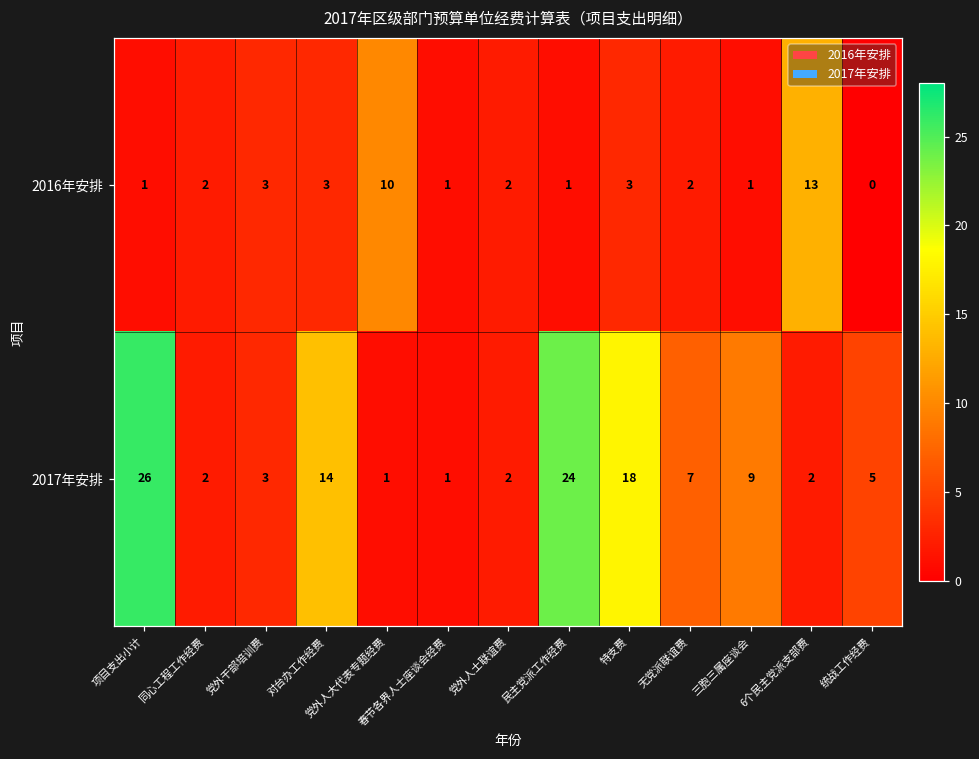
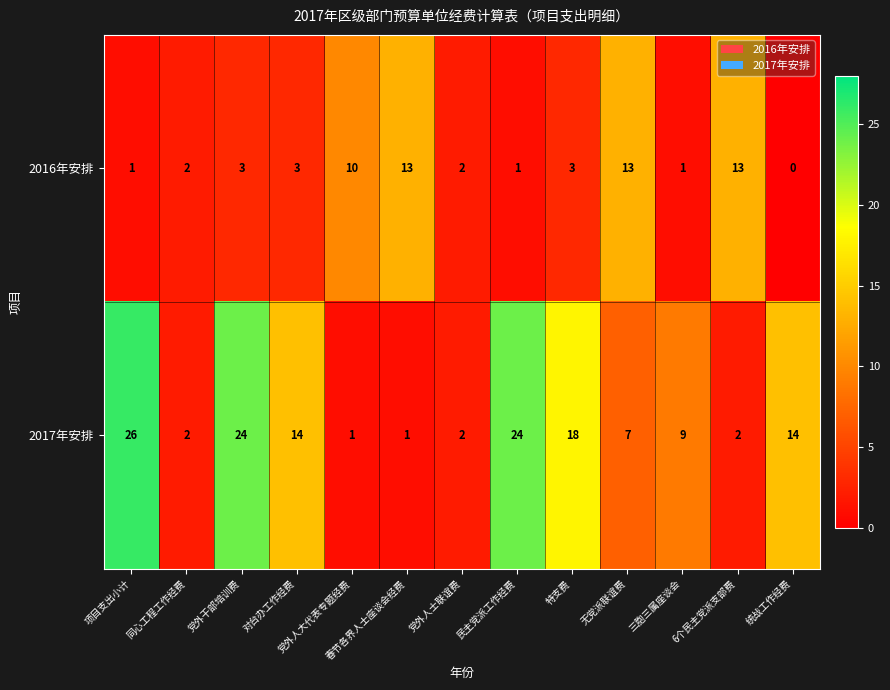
  {
    "2016年安排": {
      "项目支出小计": 1,
      "同心工程工作经费": 2,
      "党外干部培训费": 3,
      "对台办工作经费": 3,
      "党外人大代表专题经费": 10,
-     "春节各界人士座谈会经费": 1,
+     "春节各界人士座谈会经费": 13,
      "党外人士联谊费": 2,
      "民主党派工作经费": 1,
      "特支费": 3,
-     "无党派联谊费": 2,
+     "无党派联谊费": 13,
      "三胞三属座谈会": 1,
      "6个民主党派支部费": 13,
      "统战工作经费": 0
    },
    "2017年安排": {
      "项目支出小计": 26,
      "同心工程工作经费": 2,
-     "党外干部培训费": 3,
+     "党外干部培训费": 24,
      "对台办工作经费": 14,
      "党外人大代表专题经费": 1,
      "春节各界人士座谈会经费": 1,
      "党外人士联谊费": 2,
      "民主党派工作经费": 24,
      "特支费": 18,
      "无党派联谊费": 7,
      "三胞三属座谈会": 9,
      "6个民主党派支部费": 2,
-     "统战工作经费": 5
+     "统战工作经费": 14
    }
  }
